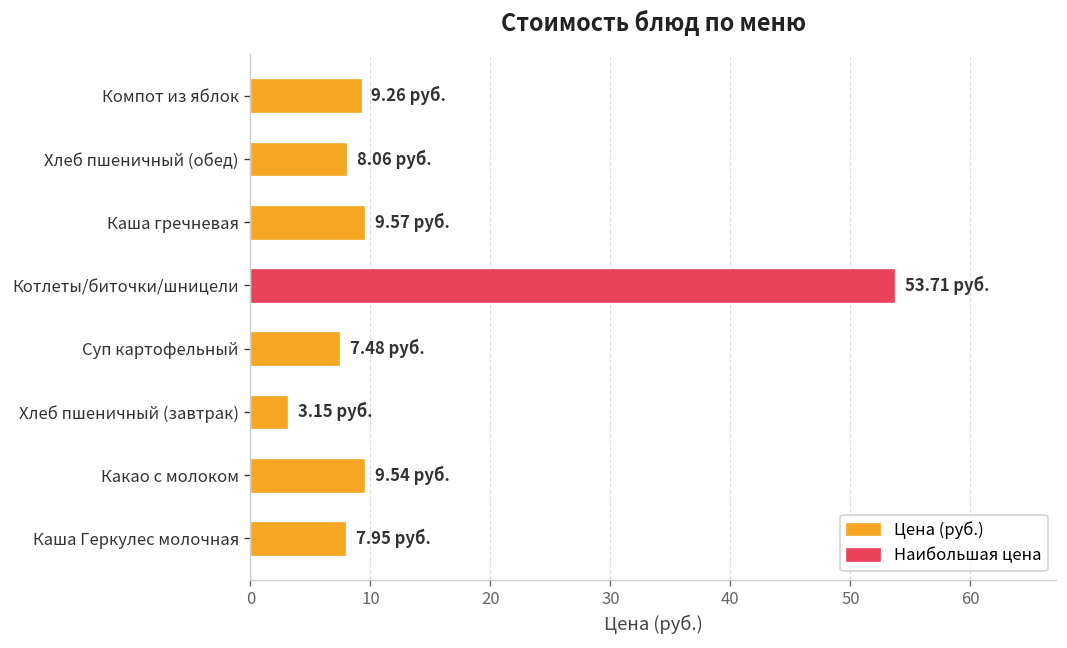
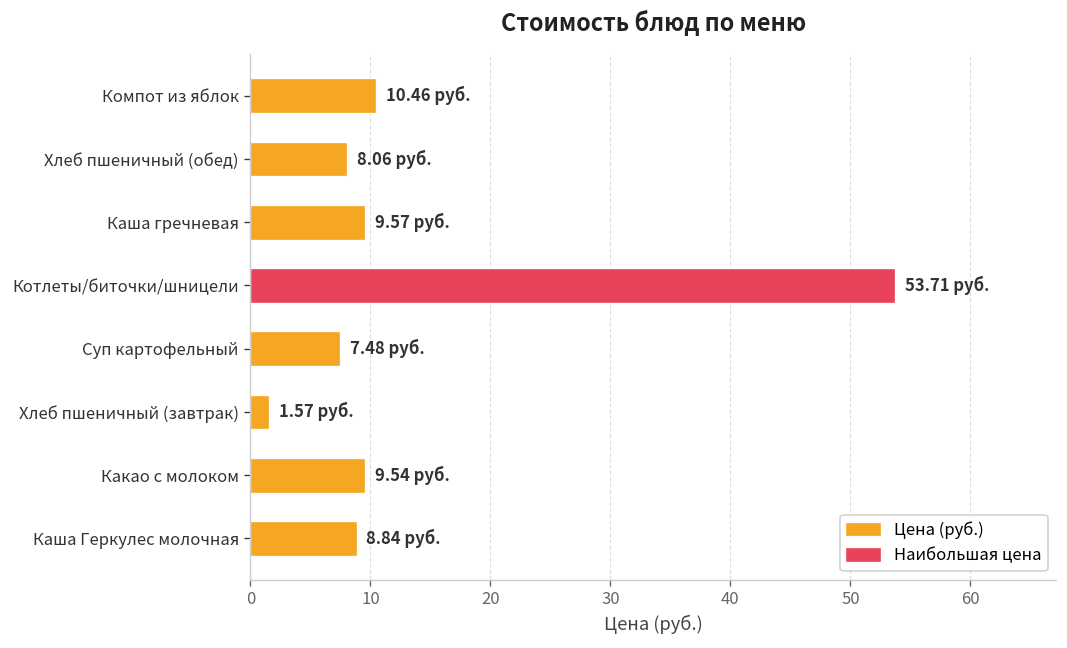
  {
-   "Компот из яблок": 9.26,
+   "Компот из яблок": 10.46,
    "Хлеб пшеничный (обед)": 8.06,
    "Каша гречневая": 9.57,
    "Котлеты/биточки/шницели": 53.71,
    "Суп картофельный": 7.48,
-   "Хлеб пшеничный (завтрак)": 3.15,
+   "Хлеб пшеничный (завтрак)": 1.57,
    "Какао с молоком": 9.54,
-   "Каша Геркулес молочная": 7.95
+   "Каша Геркулес молочная": 8.84
  }
